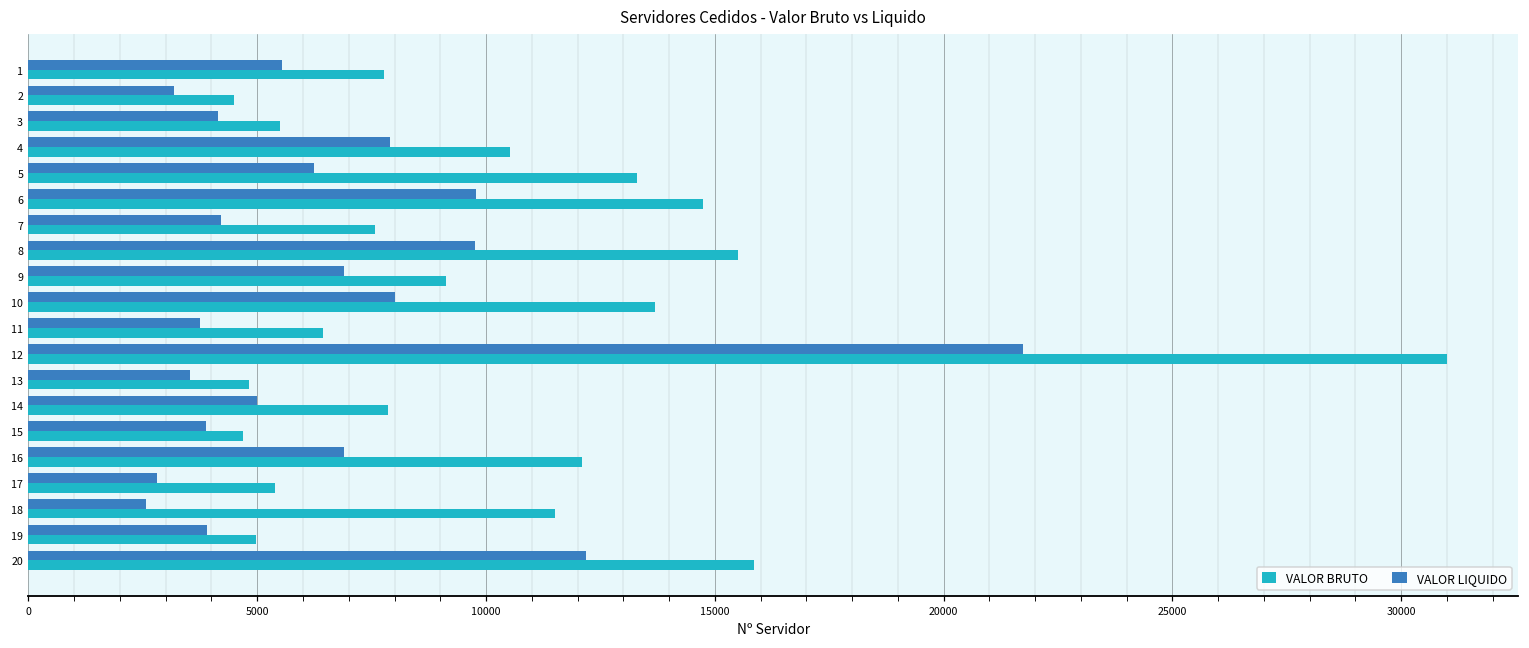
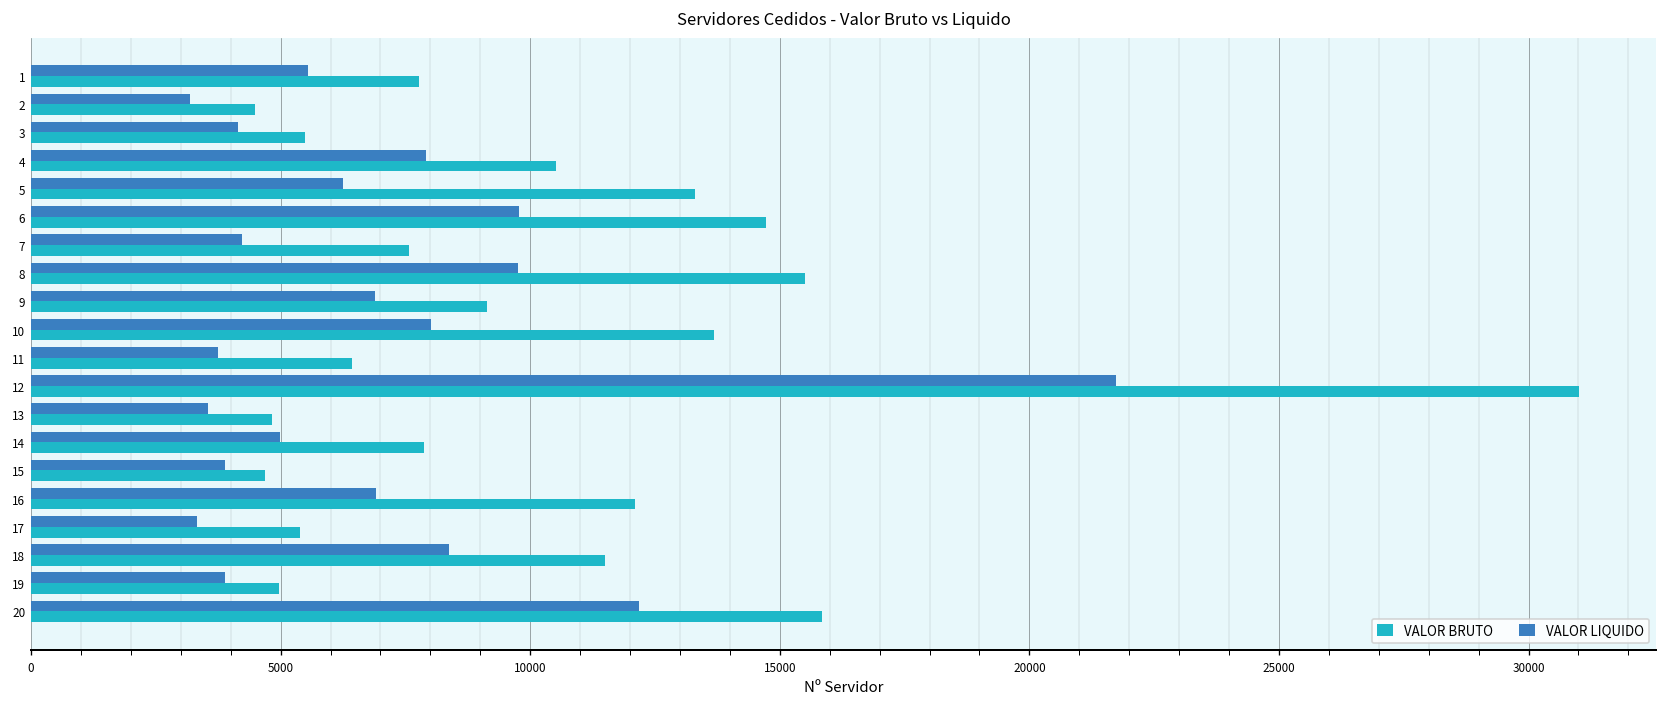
  {
    "VALOR BRUTO": {
      "1": 7800,
      "2": 4500,
      "3": 5500,
      "4": 10500,
      "5": 13300,
      "6": 14700,
      "7": 7600,
      "8": 15500,
      "9": 9100,
      "10": 13700,
      "11": 6400,
      "12": 31000,
      "13": 4800,
      "14": 7900,
      "15": 4700,
      "16": 12100,
      "17": 5400,
      "18": 11500,
      "19": 5000,
      "20": 15800
    },
    "VALOR LIQUIDO": {
      "1": 5600,
      "2": 3200,
      "3": 4200,
      "4": 7900,
      "5": 6200,
      "6": 9800,
      "7": 4200,
      "8": 9800,
      "9": 6900,
      "10": 8000,
      "11": 3800,
      "12": 21700,
      "13": 3500,
      "14": 5000,
      "15": 3900,
      "16": 6900,
-     "17": 2800,
-     "18": 2600,
+     "17": 3300,
+     "18": 8400,
      "19": 3900,
      "20": 12200
    }
  }
